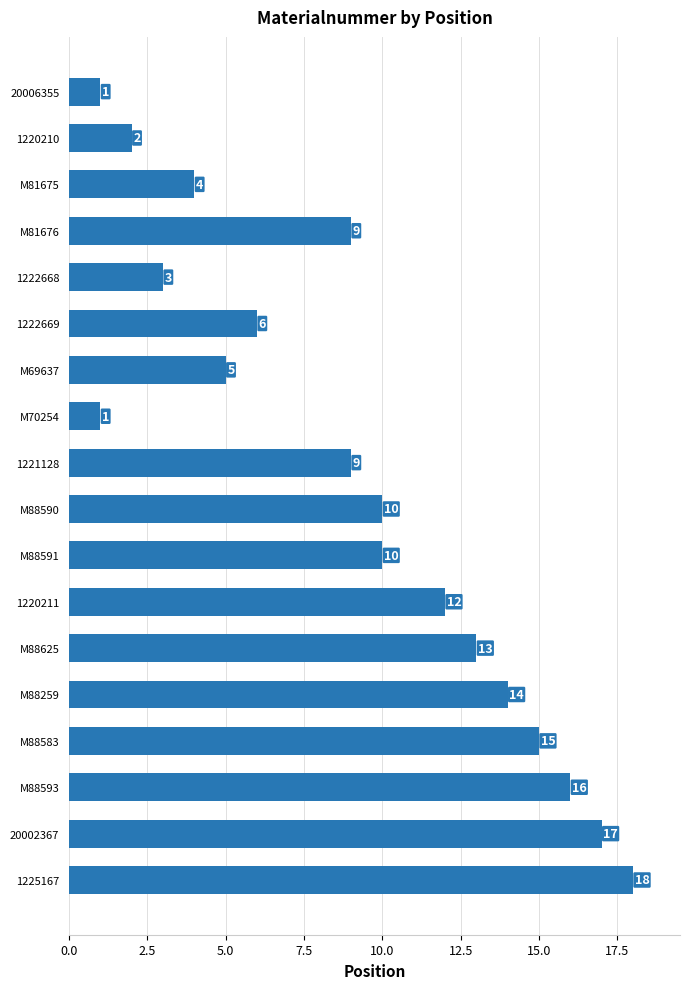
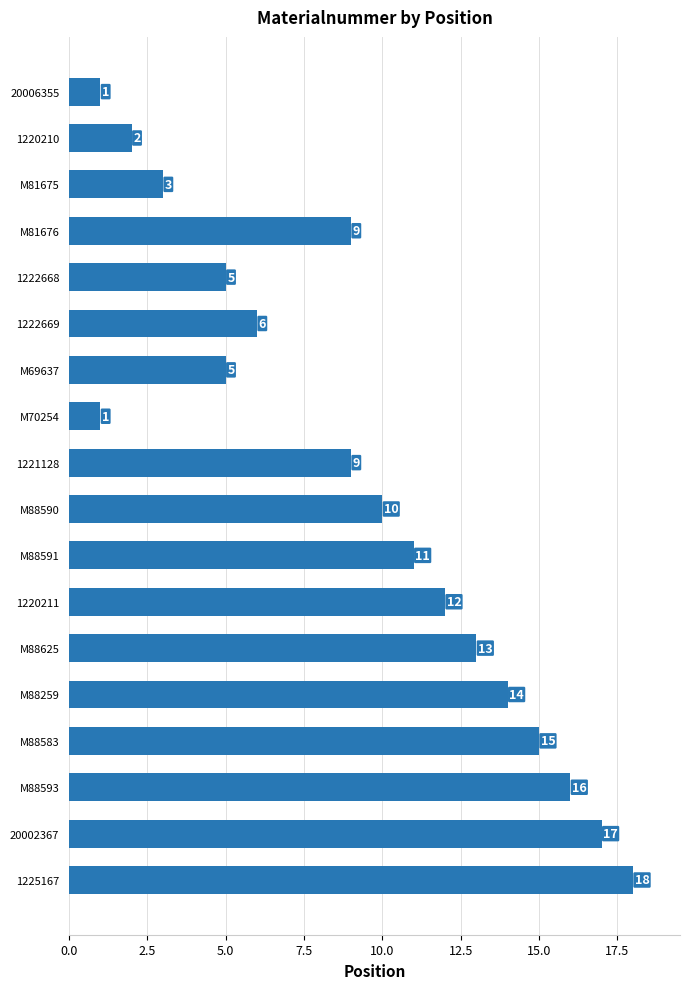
  {
-   "M81675": 4,
-   "1222668": 3,
-   "M88591": 10
+   "M81675": 3,
+   "1222668": 5,
+   "M88591": 11
  }
